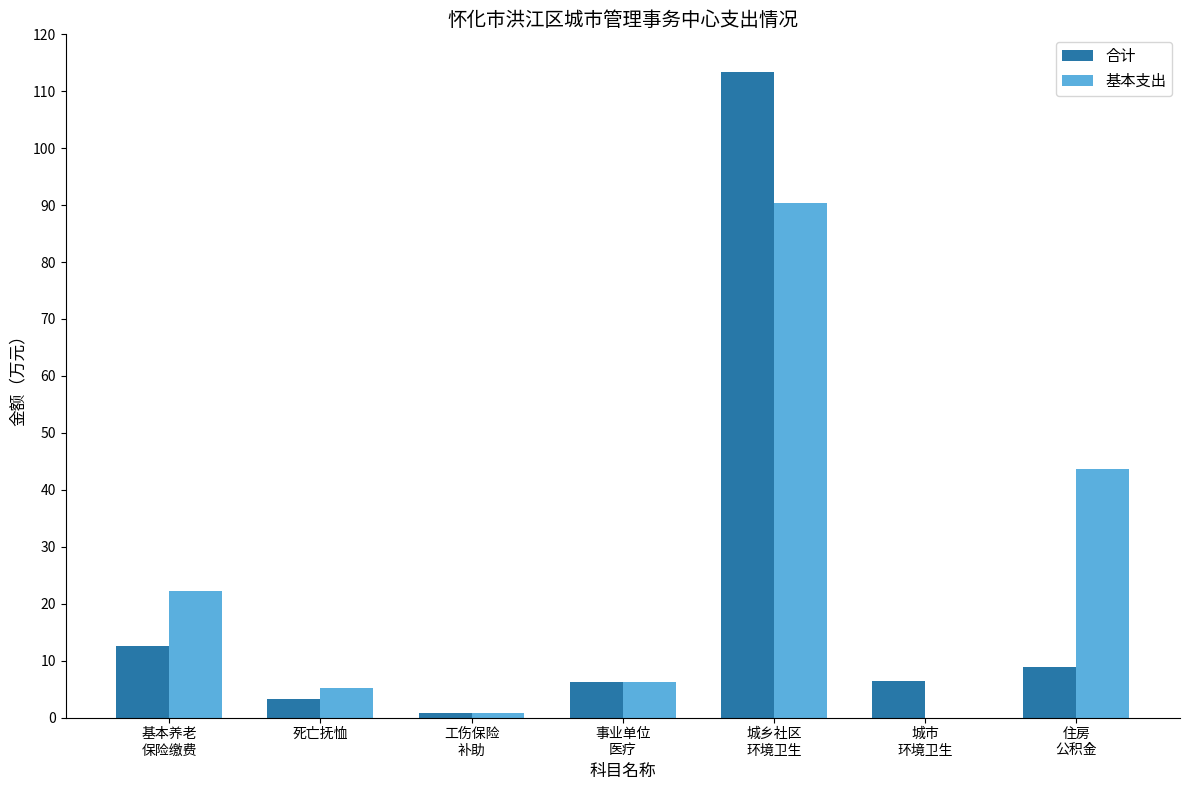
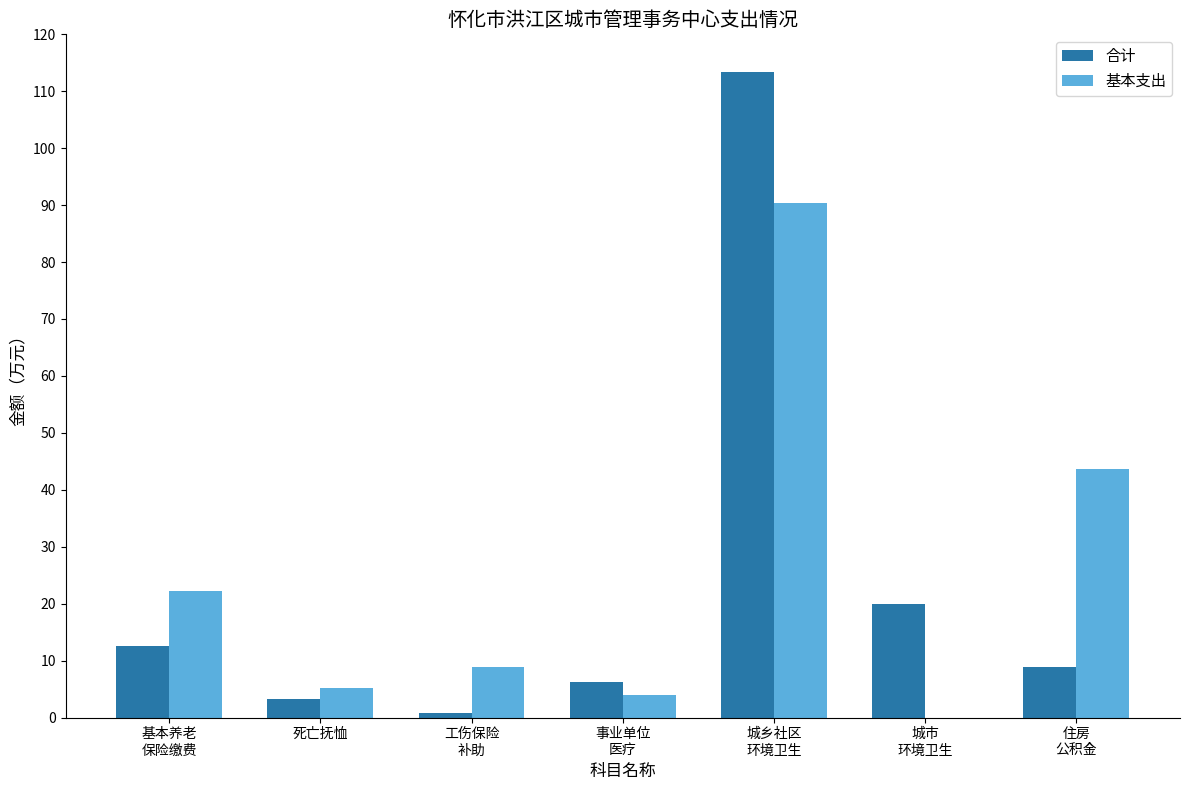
  {
    "合计": {
      "基本养老 保险缴费": 13,
      "死亡抚恤": 3,
      "工伤保险 补助": 1,
      "事业单位 医疗": 6,
      "城乡社区 环境卫生": 113,
-     "城市 环境卫生": 7,
+     "城市 环境卫生": 20,
      "住房 公积金": 9
    },
    "基本支出": {
      "基本养老 保险缴费": 22,
      "死亡抚恤": 5,
-     "工伤保险 补助": 1,
-     "事业单位 医疗": 6,
+     "工伤保险 补助": 9,
+     "事业单位 医疗": 4,
      "城乡社区 环境卫生": 90,
      "城市 环境卫生": 0,
      "住房 公积金": 44
    }
  }
